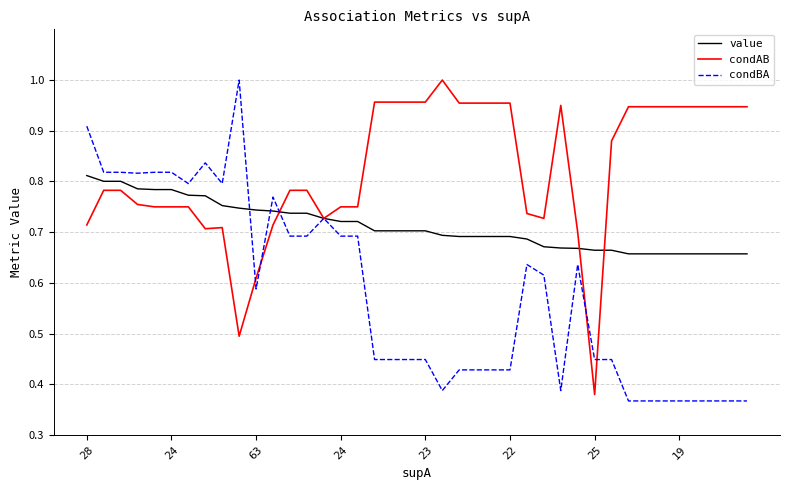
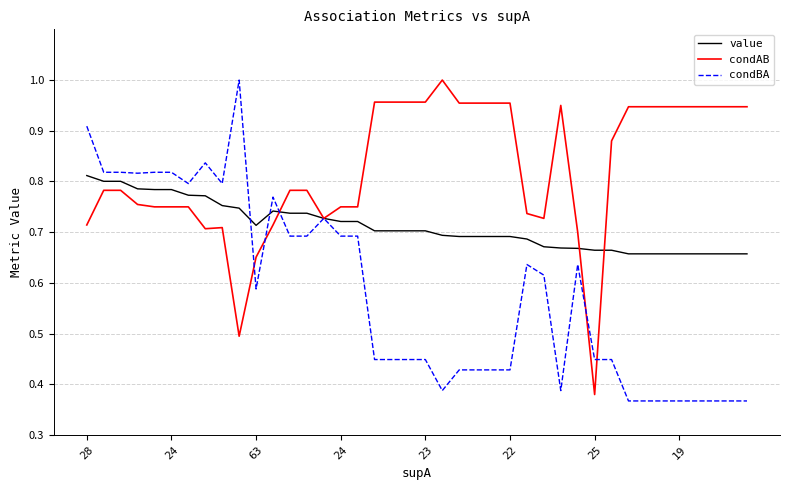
  {
    "value": {
-     "63": 0.74,
+     "63": 0.71,
      "25": 0.66
    },
    "condAB": {
-     "63": 0.61,
+     "63": 0.65,
      "25": 0.38
    },
    "condBA": {
      "63": 0.59,
      "25": 0.45
    }
  }
